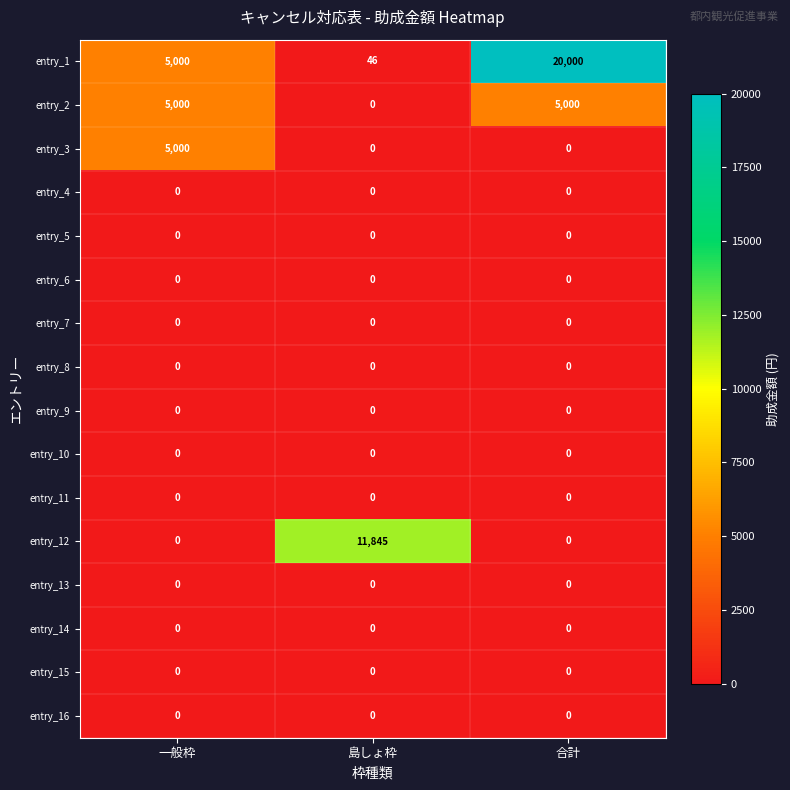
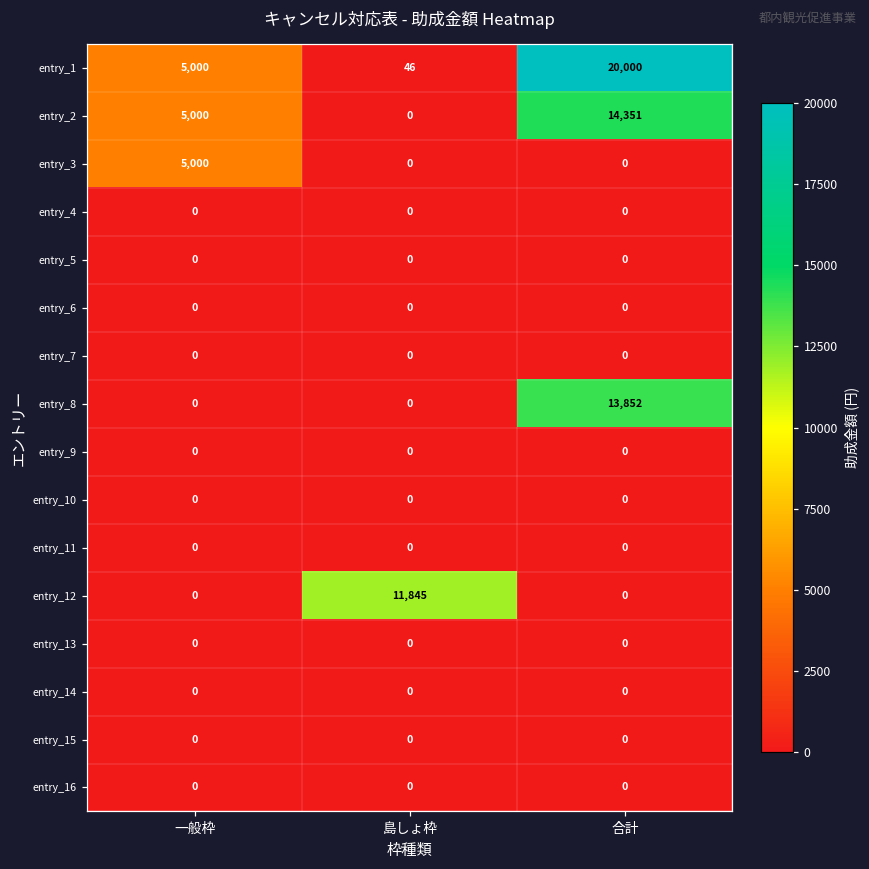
  {
    "entry_1": {
      "一般枠": "5,000",
      "島しょ枠": "46",
      "合計": "20,000"
    },
    "entry_2": {
      "一般枠": "5,000",
      "島しょ枠": "0",
-     "合計": "5,000"
+     "合計": "14,351"
    },
    "entry_3": {
      "一般枠": "5,000",
      "島しょ枠": "0",
      "合計": "0"
    },
    "entry_4": {
      "一般枠": "0",
      "島しょ枠": "0",
      "合計": "0"
    },
    "entry_5": {
      "一般枠": "0",
      "島しょ枠": "0",
      "合計": "0"
    },
    "entry_6": {
      "一般枠": "0",
      "島しょ枠": "0",
      "合計": "0"
    },
    "entry_7": {
      "一般枠": "0",
      "島しょ枠": "0",
      "合計": "0"
    },
    "entry_8": {
      "一般枠": "0",
      "島しょ枠": "0",
-     "合計": "0"
+     "合計": "13,852"
    },
    "entry_9": {
      "一般枠": "0",
      "島しょ枠": "0",
      "合計": "0"
    },
    "entry_10": {
      "一般枠": "0",
      "島しょ枠": "0",
      "合計": "0"
    },
    "entry_11": {
      "一般枠": "0",
      "島しょ枠": "0",
      "合計": "0"
    },
    "entry_12": {
      "一般枠": "0",
      "島しょ枠": "11,845",
      "合計": "0"
    },
    "entry_13": {
      "一般枠": "0",
      "島しょ枠": "0",
      "合計": "0"
    },
    "entry_14": {
      "一般枠": "0",
      "島しょ枠": "0",
      "合計": "0"
    },
    "entry_15": {
      "一般枠": "0",
      "島しょ枠": "0",
      "合計": "0"
    },
    "entry_16": {
      "一般枠": "0",
      "島しょ枠": "0",
      "合計": "0"
    }
  }
